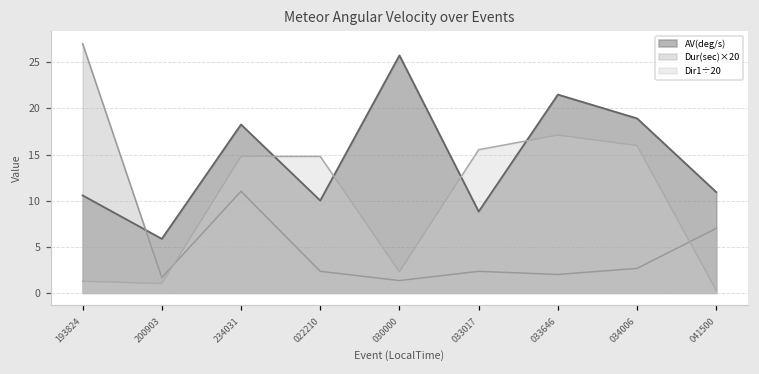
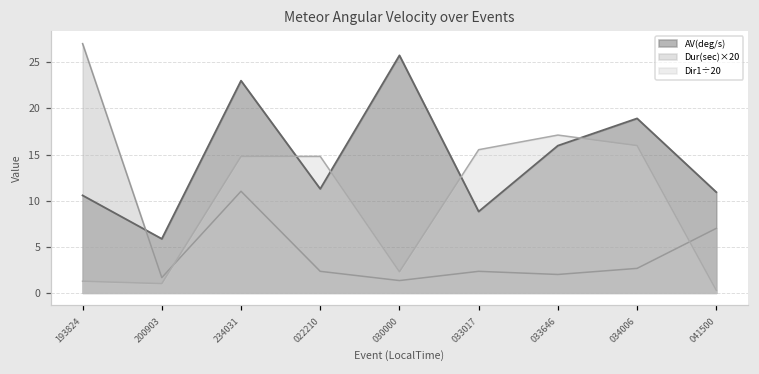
  {
    "AV(deg/s)": {
      "193824": 11,
      "200903": 6,
-     "234031": 18,
-     "022210": 10,
+     "234031": 23,
+     "022210": 11,
      "030000": 26,
      "033017": 9,
-     "033646": 21,
+     "033646": 16,
      "034006": 19,
      "041500": 11
    }
  }
